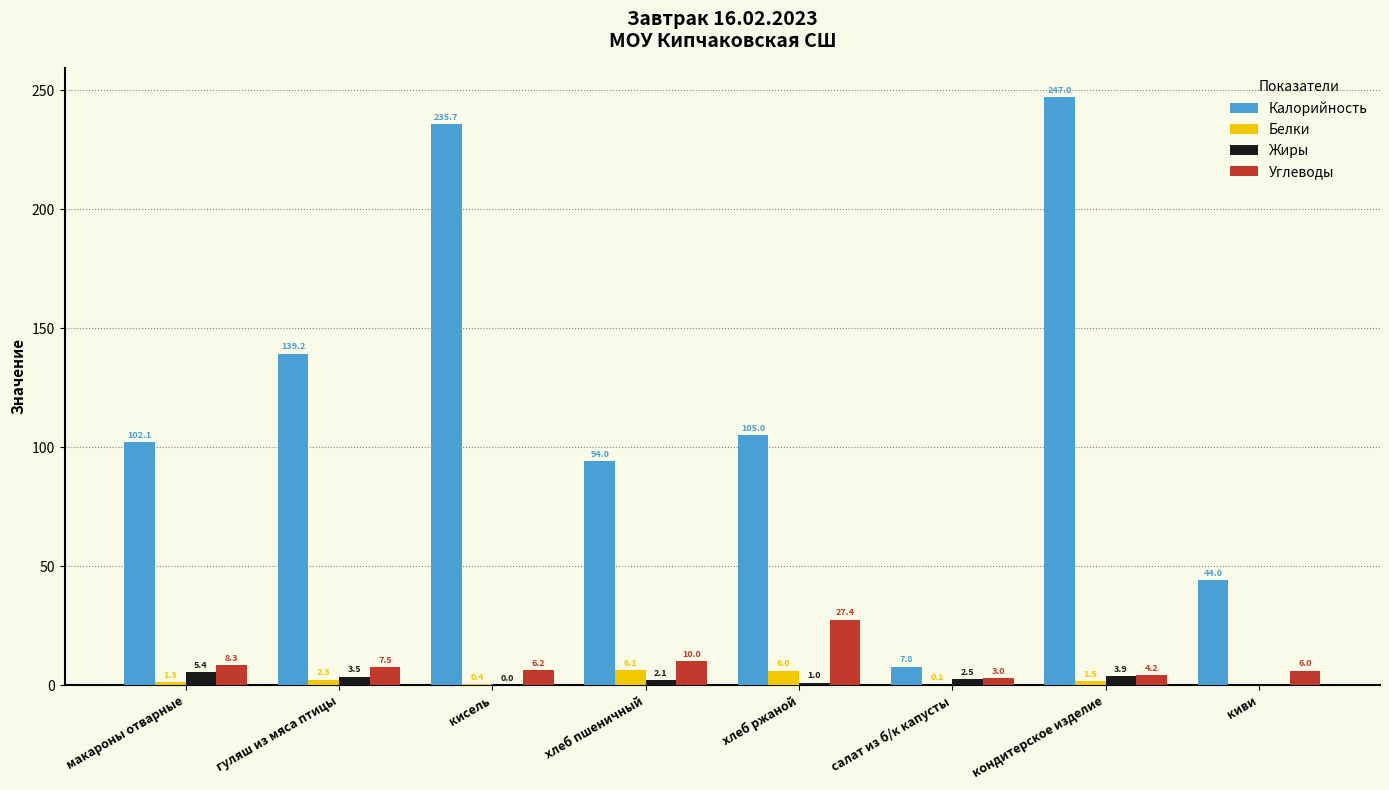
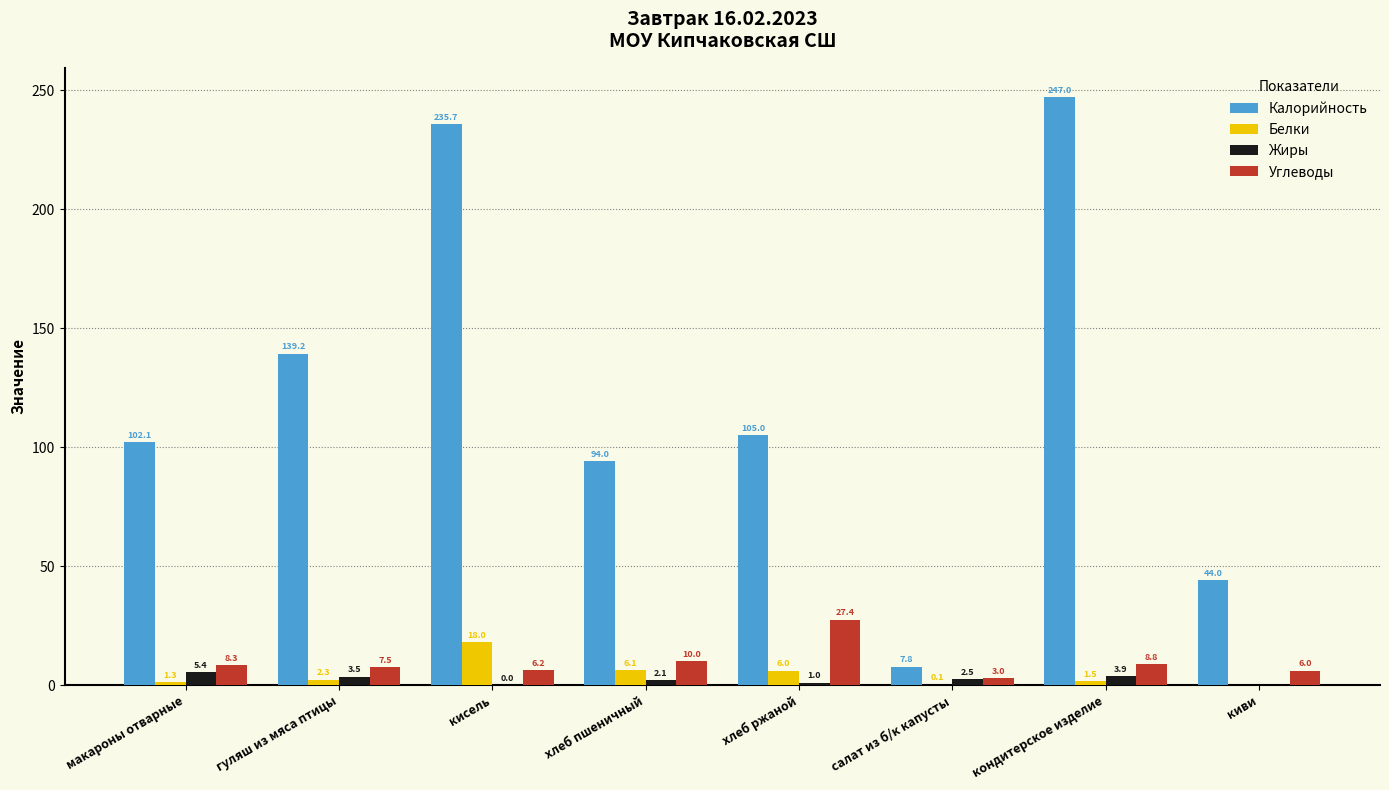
  {
    "Калорийность": {
      "макароны отварные": 102.1,
      "гуляш из мяса птицы": 139.2,
      "кисель": 235.7,
      "хлеб пшеничный": 94.0,
      "хлеб ржаной": 105.0,
      "салат из б/к капусты": 7.8,
      "кондитерское изделие": 247.0,
      "киви": 44.0
    },
    "Белки": {
      "макароны отварные": 1.3,
      "гуляш из мяса птицы": 2.3,
-     "кисель": 0.4,
+     "кисель": 18.0,
      "хлеб пшеничный": 6.1,
      "хлеб ржаной": 6.0,
      "салат из б/к капусты": 0.1,
      "кондитерское изделие": 1.5
    },
    "Жиры": {
      "макароны отварные": 5.4,
      "гуляш из мяса птицы": 3.5,
      "кисель": 0.0,
      "хлеб пшеничный": 2.1,
      "хлеб ржаной": 1.0,
      "салат из б/к капусты": 2.5,
      "кондитерское изделие": 3.9
    },
    "Углеводы": {
      "макароны отварные": 8.3,
      "гуляш из мяса птицы": 7.5,
      "кисель": 6.2,
      "хлеб пшеничный": 10.0,
      "хлеб ржаной": 27.4,
      "салат из б/к капусты": 3.0,
-     "кондитерское изделие": 4.2,
+     "кондитерское изделие": 8.8,
      "киви": 6.0
    }
  }
